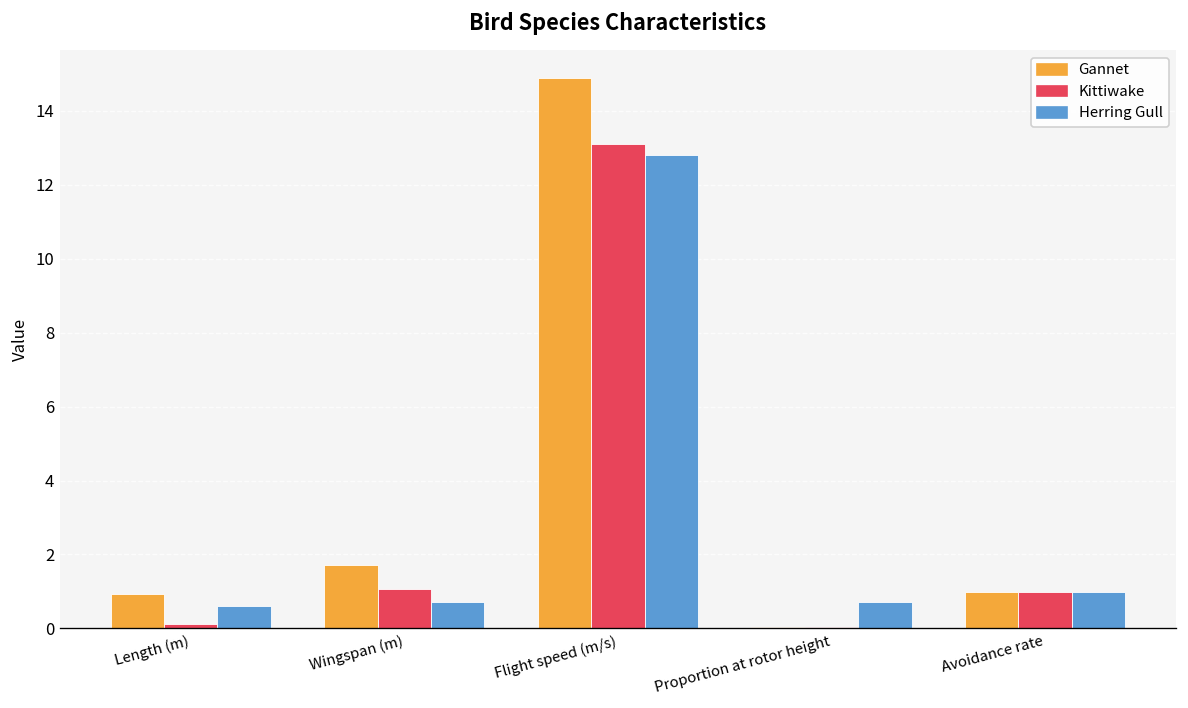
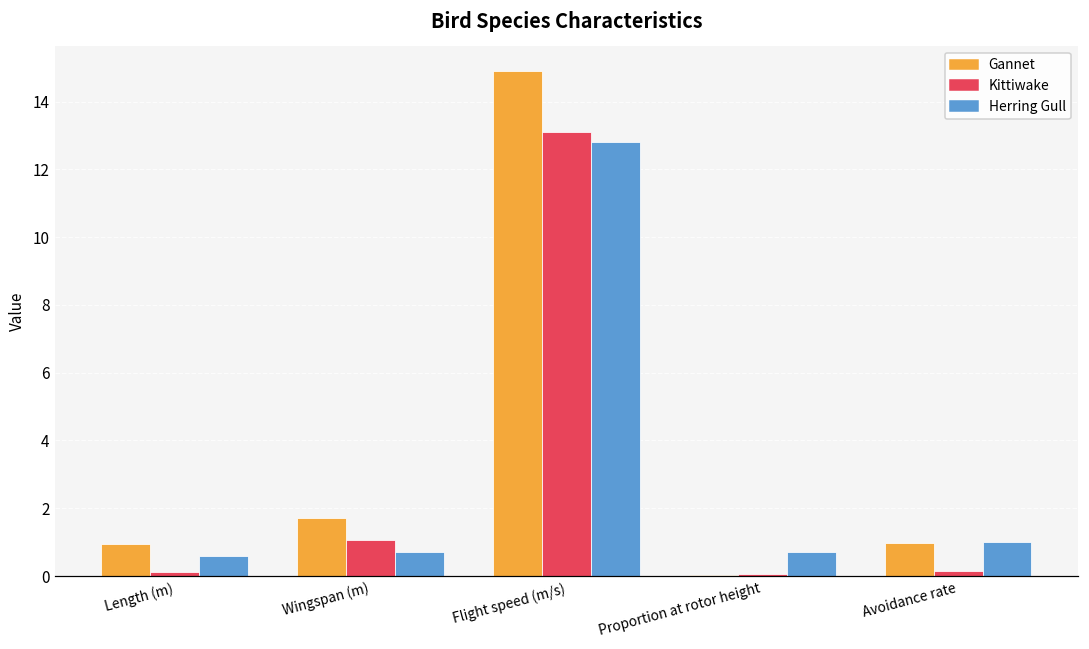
  {
    "Gannet": {
      "Length (m)": 0.9,
      "Wingspan (m)": 1.7,
      "Flight speed (m/s)": 14.9,
      "Avoidance rate": 1.0
    },
    "Kittiwake": {
      "Length (m)": 0.1,
      "Wingspan (m)": 1.1,
      "Flight speed (m/s)": 13.1,
-     "Avoidance rate": 1.0
+     "Avoidance rate": 0.2
    },
    "Herring Gull": {
      "Length (m)": 0.6,
      "Wingspan (m)": 0.7,
      "Flight speed (m/s)": 12.8,
      "Proportion at rotor height": 0.7,
      "Avoidance rate": 1.0
    }
  }
